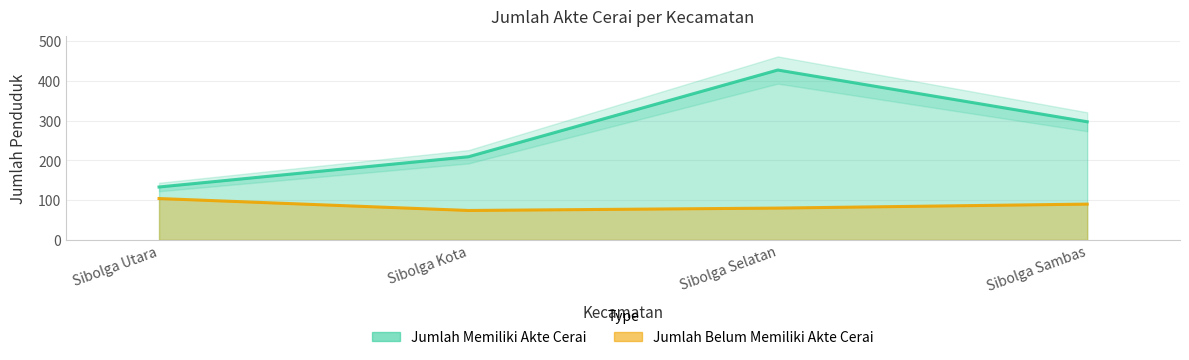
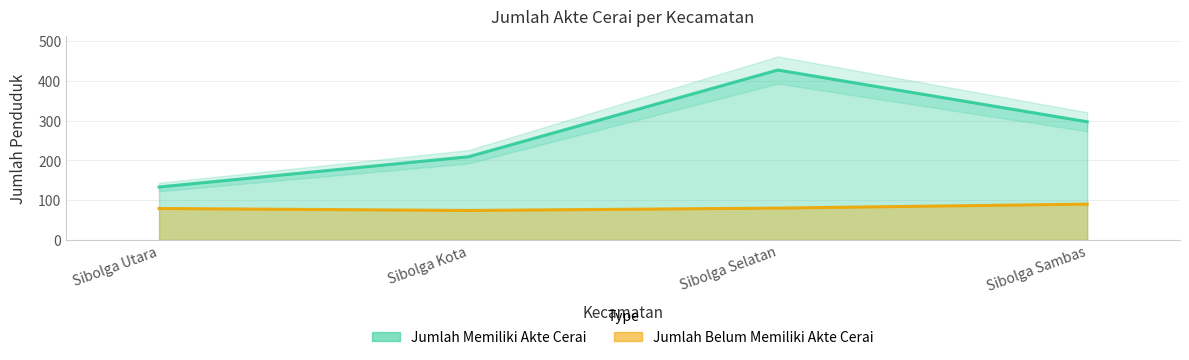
  {
    "Jumlah Belum Memiliki Akte Cerai": {
-     "Sibolga Utara": 100,
+     "Sibolga Utara": 80,
      "Sibolga Kota": 70,
      "Sibolga Selatan": 80,
      "Sibolga Sambas": 90
    }
  }
